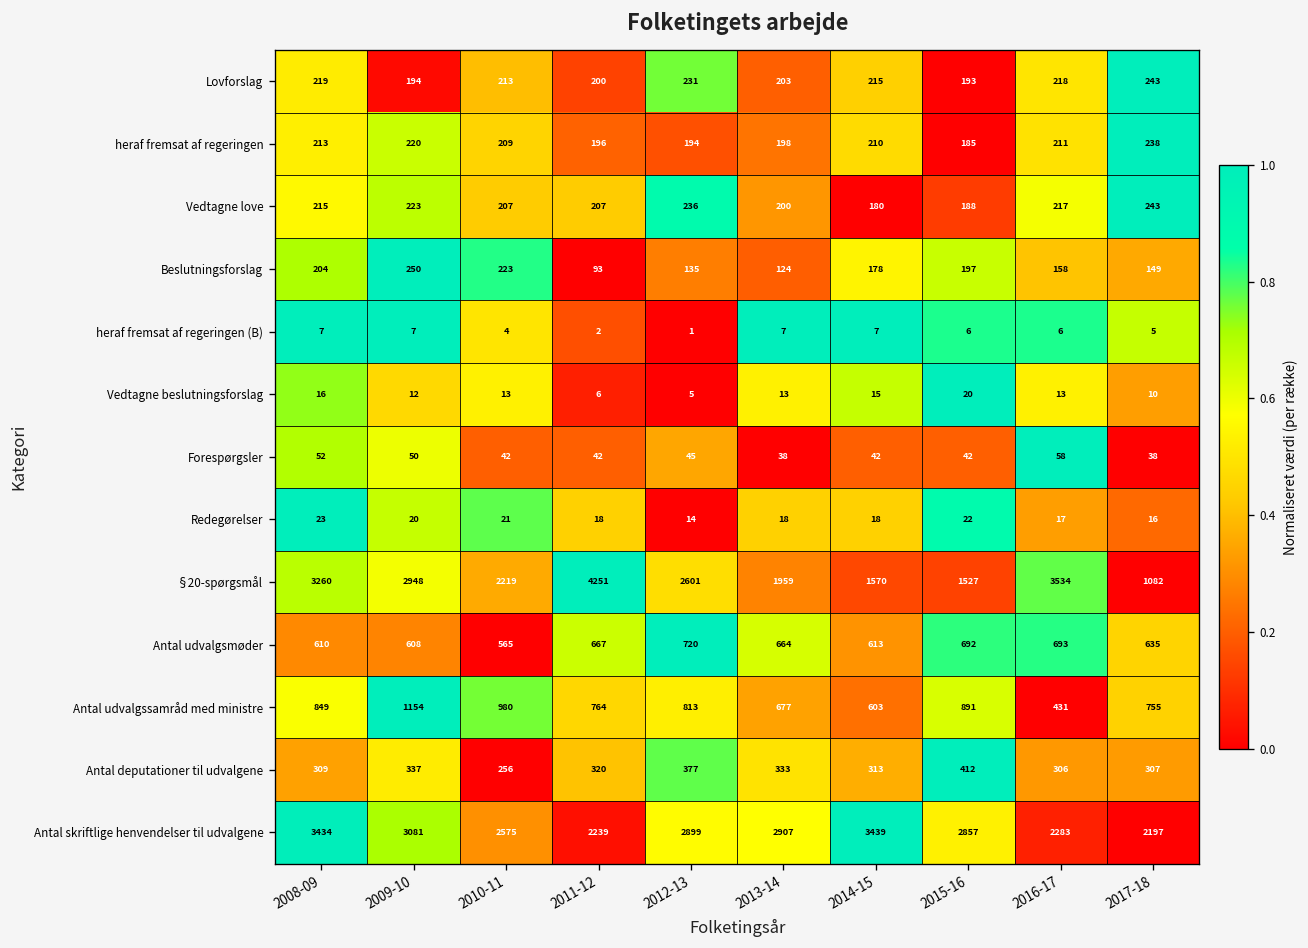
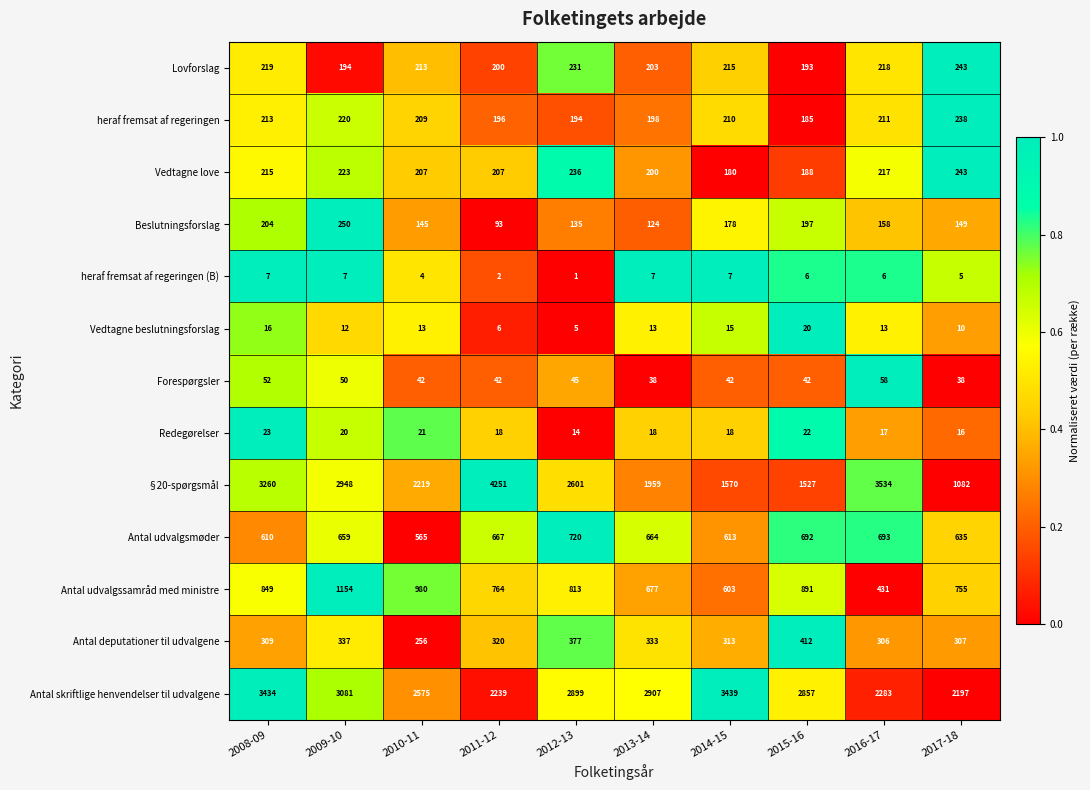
  {
    "Lovforslag": {
      "2008-09": 219,
      "2009-10": 194,
      "2010-11": 213,
      "2011-12": 200,
      "2012-13": 231,
      "2013-14": 203,
      "2014-15": 215,
      "2015-16": 193,
      "2016-17": 218,
      "2017-18": 243
    },
    "heraf fremsat af regeringen": {
      "2008-09": 213,
      "2009-10": 220,
      "2010-11": 209,
      "2011-12": 196,
      "2012-13": 194,
      "2013-14": 198,
      "2014-15": 210,
      "2015-16": 185,
      "2016-17": 211,
      "2017-18": 238
    },
    "Vedtagne love": {
      "2008-09": 215,
      "2009-10": 223,
      "2010-11": 207,
      "2011-12": 207,
      "2012-13": 236,
      "2013-14": 200,
      "2014-15": 180,
      "2015-16": 188,
      "2016-17": 217,
      "2017-18": 243
    },
    "Beslutningsforslag": {
      "2008-09": 204,
      "2009-10": 250,
-     "2010-11": 223,
+     "2010-11": 145,
      "2011-12": 93,
      "2012-13": 135,
      "2013-14": 124,
      "2014-15": 178,
      "2015-16": 197,
      "2016-17": 158,
      "2017-18": 149
    },
    "heraf fremsat af regeringen (B)": {
      "2008-09": 7,
      "2009-10": 7,
      "2010-11": 4,
      "2011-12": 2,
      "2012-13": 1,
      "2013-14": 7,
      "2014-15": 7,
      "2015-16": 6,
      "2016-17": 6,
      "2017-18": 5
    },
    "Vedtagne beslutningsforslag": {
      "2008-09": 16,
      "2009-10": 12,
      "2010-11": 13,
      "2011-12": 6,
      "2012-13": 5,
      "2013-14": 13,
      "2014-15": 15,
      "2015-16": 20,
      "2016-17": 13,
      "2017-18": 10
    },
    "Forespørgsler": {
      "2008-09": 52,
      "2009-10": 50,
      "2010-11": 42,
      "2011-12": 42,
      "2012-13": 45,
      "2013-14": 38,
      "2014-15": 42,
      "2015-16": 42,
      "2016-17": 58,
      "2017-18": 38
    },
    "Redegørelser": {
      "2008-09": 23,
      "2009-10": 20,
      "2010-11": 21,
      "2011-12": 18,
      "2012-13": 14,
      "2013-14": 18,
      "2014-15": 18,
      "2015-16": 22,
      "2016-17": 17,
      "2017-18": 16
    },
    "§20-spørgsmål": {
      "2008-09": 3260,
      "2009-10": 2948,
      "2010-11": 2219,
      "2011-12": 4251,
      "2012-13": 2601,
      "2013-14": 1959,
      "2014-15": 1570,
      "2015-16": 1527,
      "2016-17": 3534,
      "2017-18": 1082
    },
    "Antal udvalgsmøder": {
      "2008-09": 610,
-     "2009-10": 608,
+     "2009-10": 659,
      "2010-11": 565,
      "2011-12": 667,
      "2012-13": 720,
      "2013-14": 664,
      "2014-15": 613,
      "2015-16": 692,
      "2016-17": 693,
      "2017-18": 635
    },
    "Antal udvalgssamråd med ministre": {
      "2008-09": 849,
      "2009-10": 1154,
      "2010-11": 980,
      "2011-12": 764,
      "2012-13": 813,
      "2013-14": 677,
      "2014-15": 603,
      "2015-16": 891,
      "2016-17": 431,
      "2017-18": 755
    },
    "Antal deputationer til udvalgene": {
      "2008-09": 309,
      "2009-10": 337,
      "2010-11": 256,
      "2011-12": 320,
      "2012-13": 377,
      "2013-14": 333,
      "2014-15": 313,
      "2015-16": 412,
      "2016-17": 306,
      "2017-18": 307
    },
    "Antal skriftlige henvendelser til udvalgene": {
      "2008-09": 3434,
      "2009-10": 3081,
      "2010-11": 2575,
      "2011-12": 2239,
      "2012-13": 2899,
      "2013-14": 2907,
      "2014-15": 3439,
      "2015-16": 2857,
      "2016-17": 2283,
      "2017-18": 2197
    }
  }
